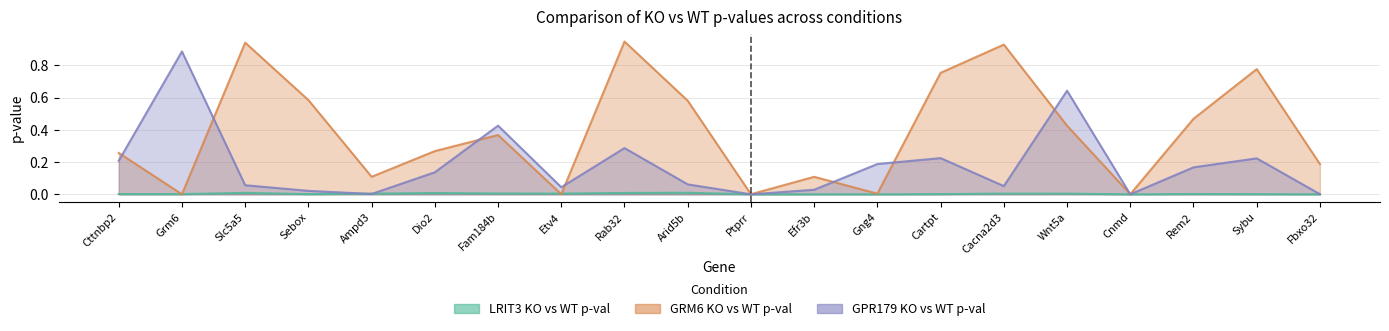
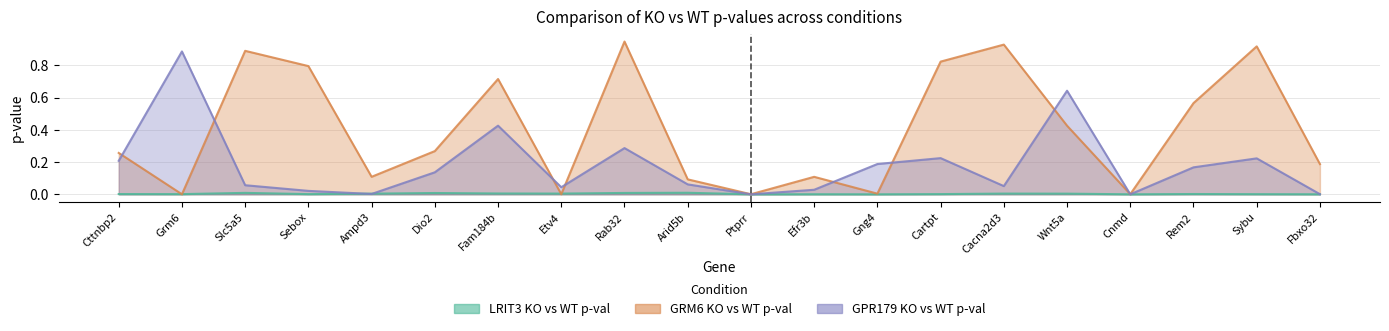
  {
    "GRM6 KO vs WT p-val": {
      "Cttnbp2": 0.26,
-     "Slc5a5": 0.94,
-     "Sebox": 0.58,
+     "Slc5a5": 0.89,
+     "Sebox": 0.80,
      "Ampd3": 0.11,
      "Dio2": 0.27,
-     "Fam184b": 0.37,
+     "Fam184b": 0.72,
      "Rab32": 0.95,
-     "Arid5b": 0.58,
+     "Arid5b": 0.09,
      "Efr3b": 0.11,
-     "Cartpt": 0.75,
+     "Cartpt": 0.82,
      "Cacna2d3": 0.93,
      "Wnt5a": 0.43,
-     "Rem2": 0.47,
-     "Sybu": 0.78,
+     "Rem2": 0.57,
+     "Sybu": 0.92,
      "Fbxo32": 0.19
    }
  }
